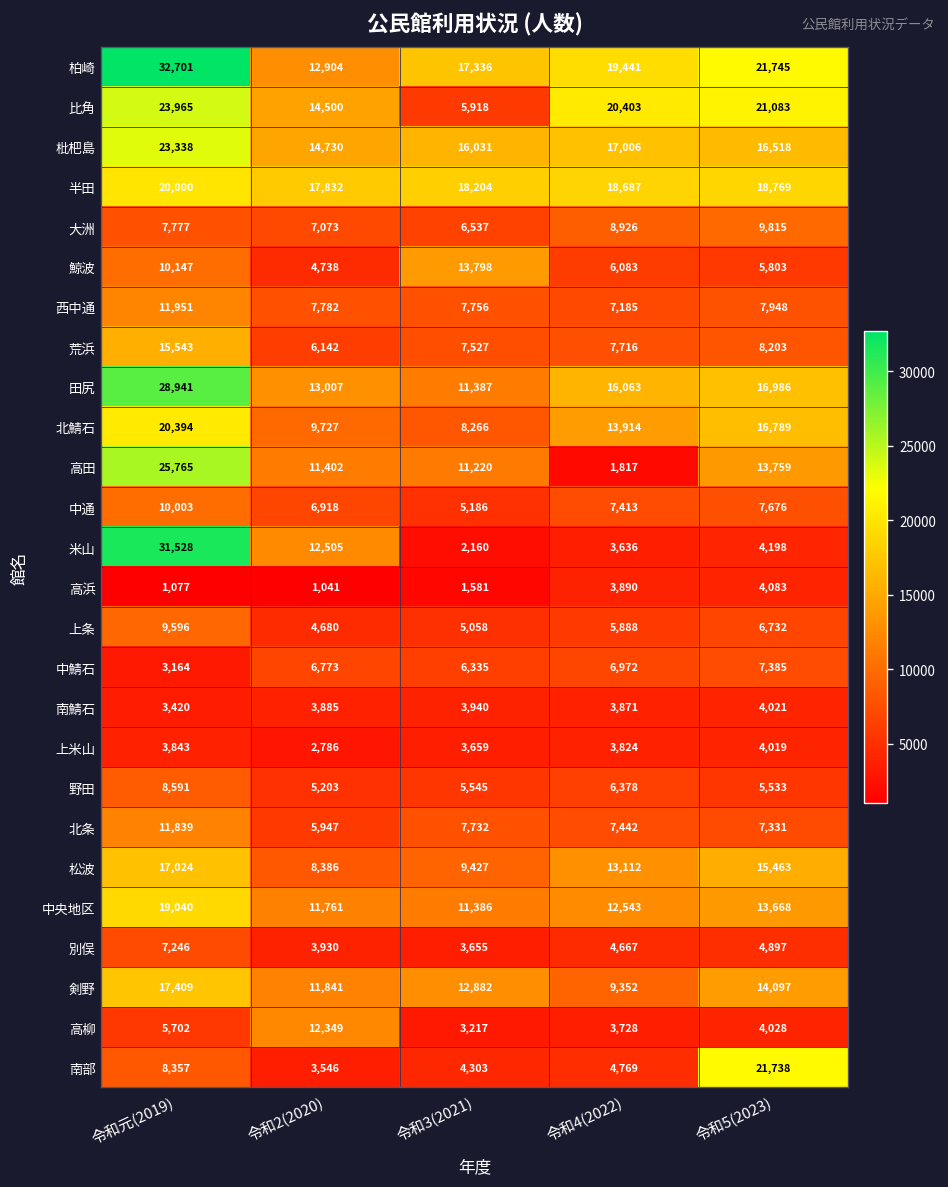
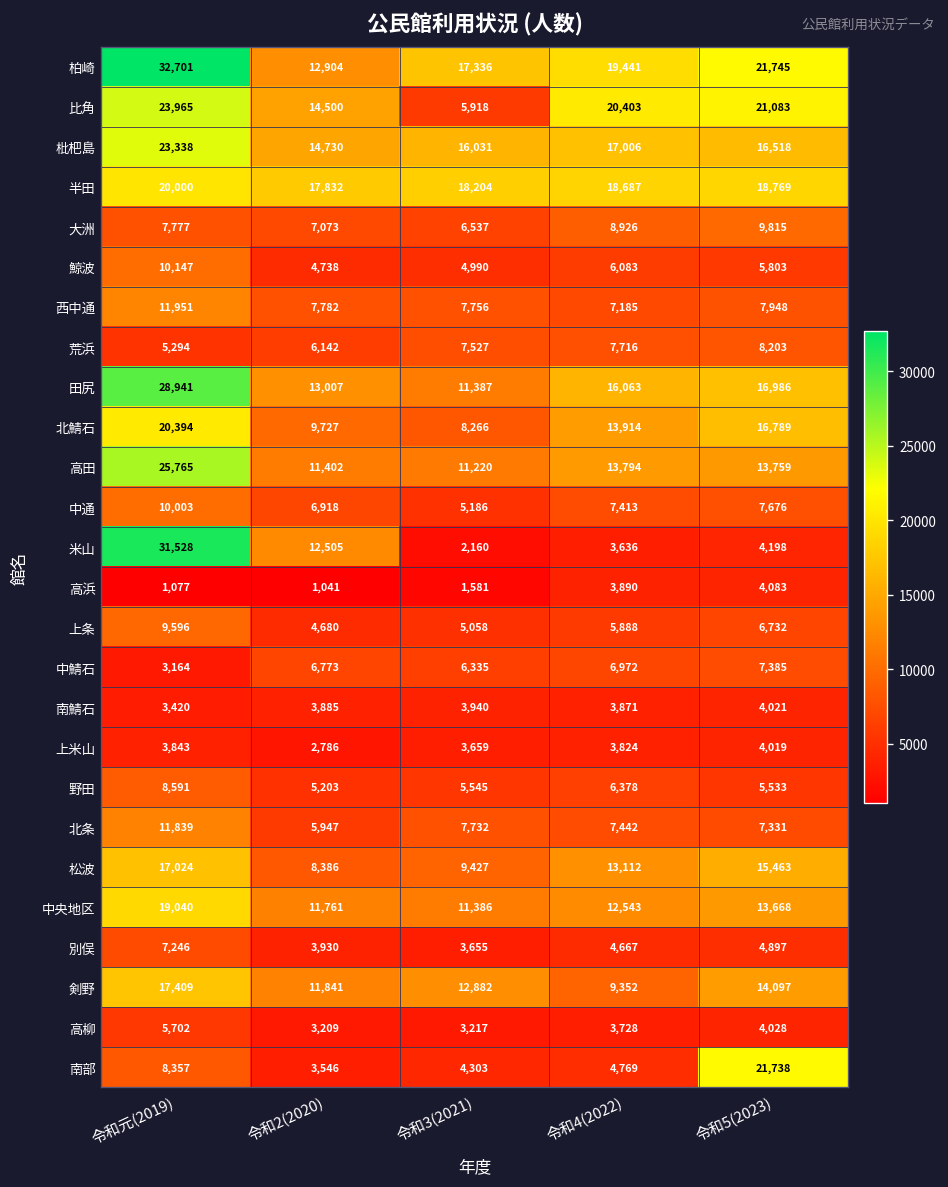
  {
    "柏崎": {
      "令和元(2019)": "32,701",
      "令和2(2020)": "12,904",
      "令和3(2021)": "17,336",
      "令和4(2022)": "19,441",
      "令和5(2023)": "21,745"
    },
    "比角": {
      "令和元(2019)": "23,965",
      "令和2(2020)": "14,500",
      "令和3(2021)": "5,918",
      "令和4(2022)": "20,403",
      "令和5(2023)": "21,083"
    },
    "枇杷島": {
      "令和元(2019)": "23,338",
      "令和2(2020)": "14,730",
      "令和3(2021)": "16,031",
      "令和4(2022)": "17,006",
      "令和5(2023)": "16,518"
    },
    "半田": {
      "令和元(2019)": "20,000",
      "令和2(2020)": "17,832",
      "令和3(2021)": "18,204",
      "令和4(2022)": "18,687",
      "令和5(2023)": "18,769"
    },
    "大洲": {
      "令和元(2019)": "7,777",
      "令和2(2020)": "7,073",
      "令和3(2021)": "6,537",
      "令和4(2022)": "8,926",
      "令和5(2023)": "9,815"
    },
    "鯨波": {
      "令和元(2019)": "10,147",
      "令和2(2020)": "4,738",
-     "令和3(2021)": "13,798",
+     "令和3(2021)": "4,990",
      "令和4(2022)": "6,083",
      "令和5(2023)": "5,803"
    },
    "西中通": {
      "令和元(2019)": "11,951",
      "令和2(2020)": "7,782",
      "令和3(2021)": "7,756",
      "令和4(2022)": "7,185",
      "令和5(2023)": "7,948"
    },
    "荒浜": {
-     "令和元(2019)": "15,543",
+     "令和元(2019)": "5,294",
      "令和2(2020)": "6,142",
      "令和3(2021)": "7,527",
      "令和4(2022)": "7,716",
      "令和5(2023)": "8,203"
    },
    "田尻": {
      "令和元(2019)": "28,941",
      "令和2(2020)": "13,007",
      "令和3(2021)": "11,387",
      "令和4(2022)": "16,063",
      "令和5(2023)": "16,986"
    },
    "北鯖石": {
      "令和元(2019)": "20,394",
      "令和2(2020)": "9,727",
      "令和3(2021)": "8,266",
      "令和4(2022)": "13,914",
      "令和5(2023)": "16,789"
    },
    "高田": {
      "令和元(2019)": "25,765",
      "令和2(2020)": "11,402",
      "令和3(2021)": "11,220",
-     "令和4(2022)": "1,817",
+     "令和4(2022)": "13,794",
      "令和5(2023)": "13,759"
    },
    "中通": {
      "令和元(2019)": "10,003",
      "令和2(2020)": "6,918",
      "令和3(2021)": "5,186",
      "令和4(2022)": "7,413",
      "令和5(2023)": "7,676"
    },
    "米山": {
      "令和元(2019)": "31,528",
      "令和2(2020)": "12,505",
      "令和3(2021)": "2,160",
      "令和4(2022)": "3,636",
      "令和5(2023)": "4,198"
    },
    "高浜": {
      "令和元(2019)": "1,077",
      "令和2(2020)": "1,041",
      "令和3(2021)": "1,581",
      "令和4(2022)": "3,890",
      "令和5(2023)": "4,083"
    },
    "上条": {
      "令和元(2019)": "9,596",
      "令和2(2020)": "4,680",
      "令和3(2021)": "5,058",
      "令和4(2022)": "5,888",
      "令和5(2023)": "6,732"
    },
    "中鯖石": {
      "令和元(2019)": "3,164",
      "令和2(2020)": "6,773",
      "令和3(2021)": "6,335",
      "令和4(2022)": "6,972",
      "令和5(2023)": "7,385"
    },
    "南鯖石": {
      "令和元(2019)": "3,420",
      "令和2(2020)": "3,885",
      "令和3(2021)": "3,940",
      "令和4(2022)": "3,871",
      "令和5(2023)": "4,021"
    },
    "上米山": {
      "令和元(2019)": "3,843",
      "令和2(2020)": "2,786",
      "令和3(2021)": "3,659",
      "令和4(2022)": "3,824",
      "令和5(2023)": "4,019"
    },
    "野田": {
      "令和元(2019)": "8,591",
      "令和2(2020)": "5,203",
      "令和3(2021)": "5,545",
      "令和4(2022)": "6,378",
      "令和5(2023)": "5,533"
    },
    "北条": {
      "令和元(2019)": "11,839",
      "令和2(2020)": "5,947",
      "令和3(2021)": "7,732",
      "令和4(2022)": "7,442",
      "令和5(2023)": "7,331"
    },
    "松波": {
      "令和元(2019)": "17,024",
      "令和2(2020)": "8,386",
      "令和3(2021)": "9,427",
      "令和4(2022)": "13,112",
      "令和5(2023)": "15,463"
    },
    "中央地区": {
      "令和元(2019)": "19,040",
      "令和2(2020)": "11,761",
      "令和3(2021)": "11,386",
      "令和4(2022)": "12,543",
      "令和5(2023)": "13,668"
    },
    "別俣": {
      "令和元(2019)": "7,246",
      "令和2(2020)": "3,930",
      "令和3(2021)": "3,655",
      "令和4(2022)": "4,667",
      "令和5(2023)": "4,897"
    },
    "剣野": {
      "令和元(2019)": "17,409",
      "令和2(2020)": "11,841",
      "令和3(2021)": "12,882",
      "令和4(2022)": "9,352",
      "令和5(2023)": "14,097"
    },
    "高柳": {
      "令和元(2019)": "5,702",
-     "令和2(2020)": "12,349",
+     "令和2(2020)": "3,209",
      "令和3(2021)": "3,217",
      "令和4(2022)": "3,728",
      "令和5(2023)": "4,028"
    },
    "南部": {
      "令和元(2019)": "8,357",
      "令和2(2020)": "3,546",
      "令和3(2021)": "4,303",
      "令和4(2022)": "4,769",
      "令和5(2023)": "21,738"
    }
  }
